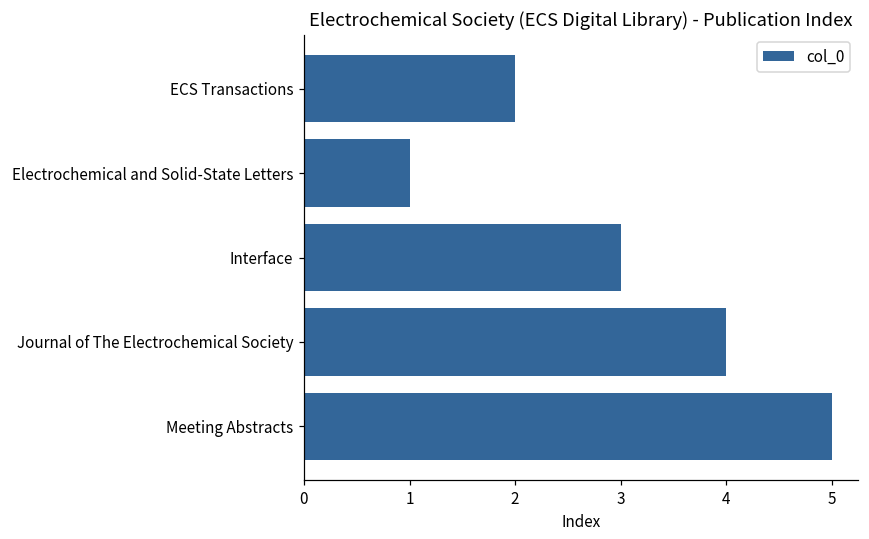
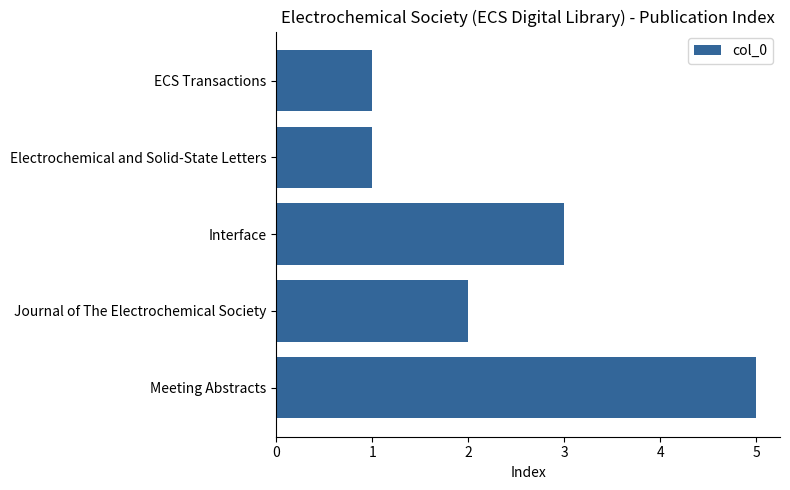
  {
-   "ECS Transactions": 2,
+   "ECS Transactions": 1,
    "Electrochemical and Solid-State Letters": 1,
    "Interface": 3,
-   "Journal of The Electrochemical Society": 4,
+   "Journal of The Electrochemical Society": 2,
    "Meeting Abstracts": 5
  }
